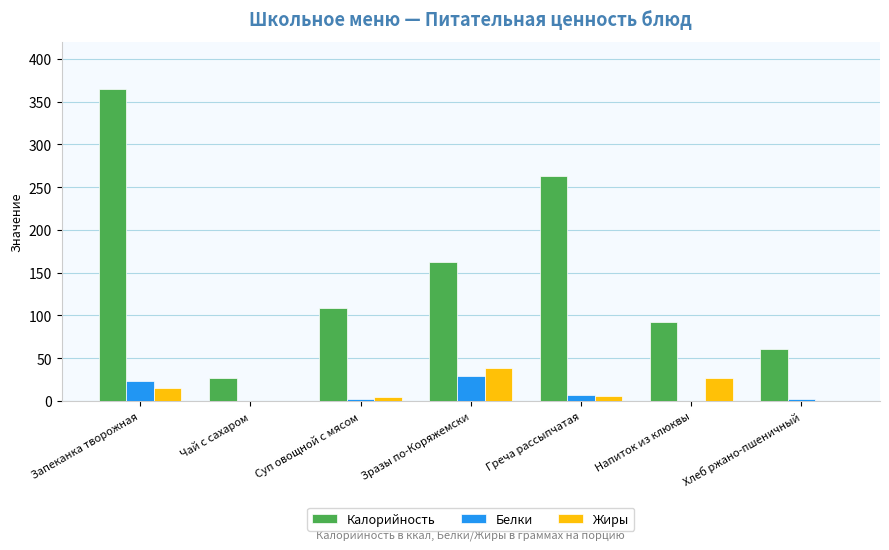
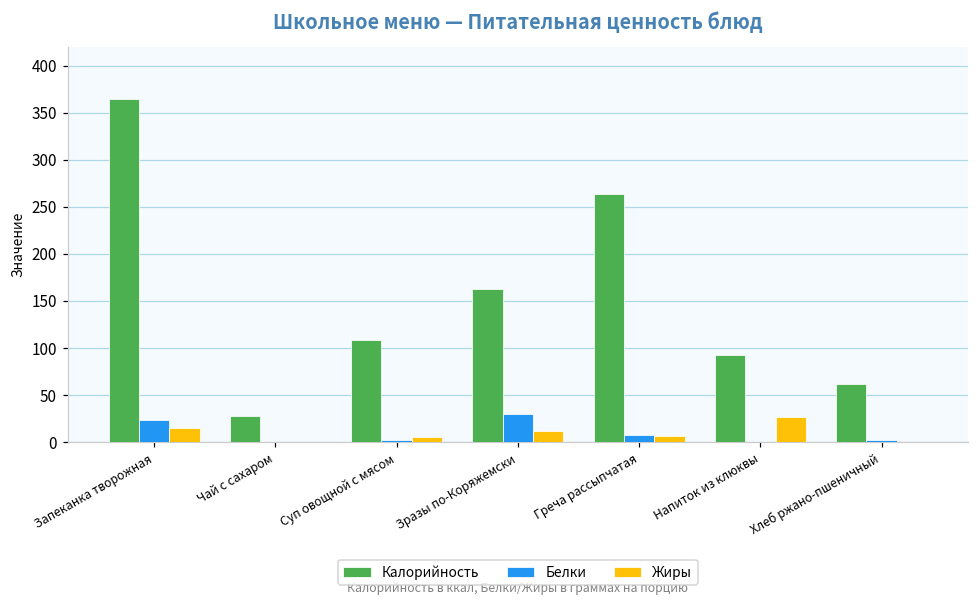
  {
    "Калорийность": {
      "Запеканка творожная": 360,
      "Чай с сахаром": 30,
      "Суп овощной с мясом": 110,
      "Зразы по-Коряжемски": 160,
      "Греча рассыпчатая": 260,
      "Напиток из клюквы": 90,
      "Хлеб ржано-пшеничный": 60
    },
    "Белки": {
      "Запеканка творожная": 20,
      "Зразы по-Коряжемски": 30,
      "Греча рассыпчатая": 10
    },
    "Жиры": {
      "Запеканка творожная": 20,
      "Чай с сахаром": 0,
      "Суп овощной с мясом": 0,
-     "Зразы по-Коряжемски": 40,
+     "Зразы по-Коряжемски": 10,
      "Греча рассыпчатая": 10,
      "Напиток из клюквы": 30
    }
  }
